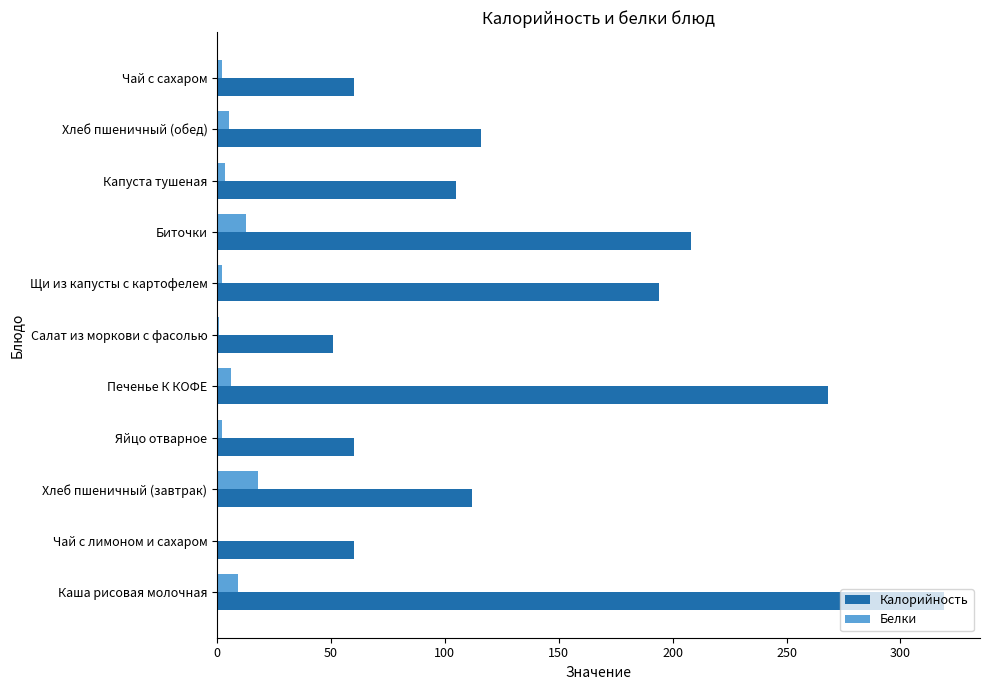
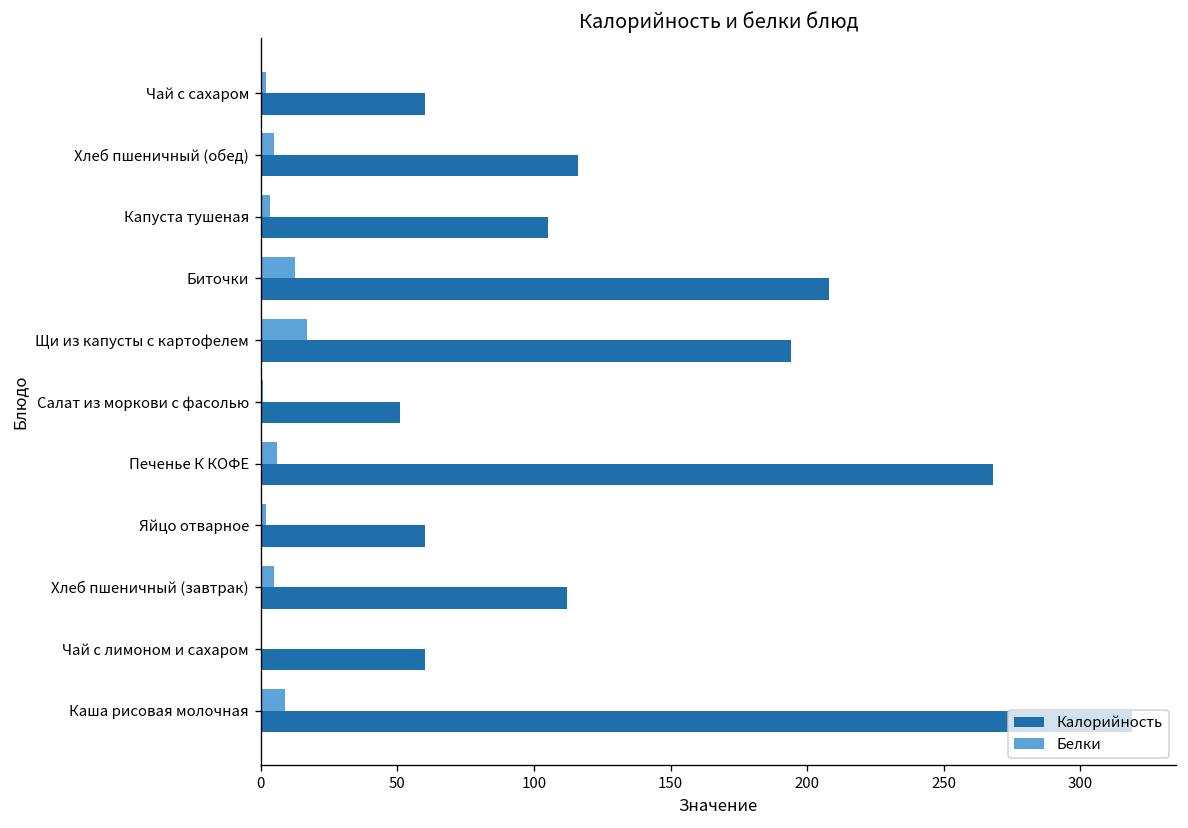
  {
    "Калорийность": {
      "Чай с сахаром": 60,
      "Хлеб пшеничный (обед)": 116,
      "Капуста тушеная": 105,
      "Биточки": 208,
      "Щи из капусты с картофелем": 194,
      "Салат из моркови с фасолью": 51,
      "Печенье К КОФЕ": 268,
      "Яйцо отварное": 60,
      "Хлеб пшеничный (завтрак)": 112,
      "Чай с лимоном и сахаром": 60
    },
    "Белки": {
      "Чай с сахаром": 2,
      "Хлеб пшеничный (обед)": 5,
      "Капуста тушеная": 4,
      "Биточки": 13,
-     "Щи из капусты с картофелем": 2,
+     "Щи из капусты с картофелем": 17,
      "Печенье К КОФЕ": 6,
      "Яйцо отварное": 2,
-     "Хлеб пшеничный (завтрак)": 18,
+     "Хлеб пшеничный (завтрак)": 5,
      "Каша рисовая молочная": 9
    }
  }
